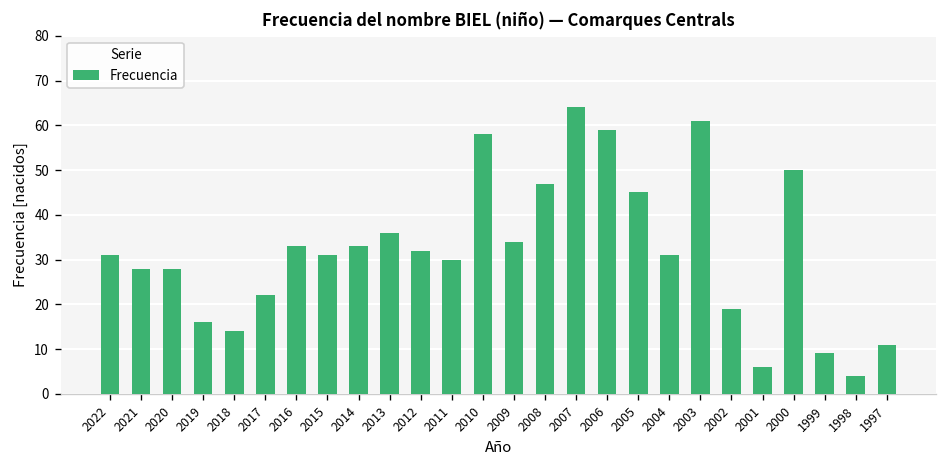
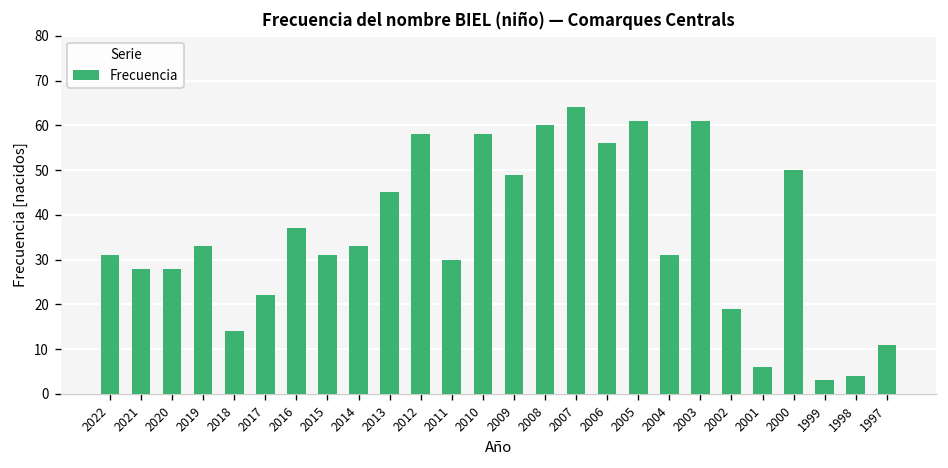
  {
    "2022": 31,
    "2021": 28,
    "2020": 28,
-   "2019": 16,
+   "2019": 33,
    "2018": 14,
    "2017": 22,
-   "2016": 33,
+   "2016": 37,
    "2015": 31,
    "2014": 33,
-   "2013": 36,
-   "2012": 32,
+   "2013": 45,
+   "2012": 58,
    "2011": 30,
    "2010": 58,
-   "2009": 34,
-   "2008": 47,
+   "2009": 49,
+   "2008": 60,
    "2007": 64,
-   "2006": 59,
-   "2005": 45,
+   "2006": 56,
+   "2005": 61,
    "2004": 31,
    "2003": 61,
    "2002": 19,
    "2001": 6,
    "2000": 50,
-   "1999": 9,
+   "1999": 3,
    "1998": 4,
    "1997": 11
  }
